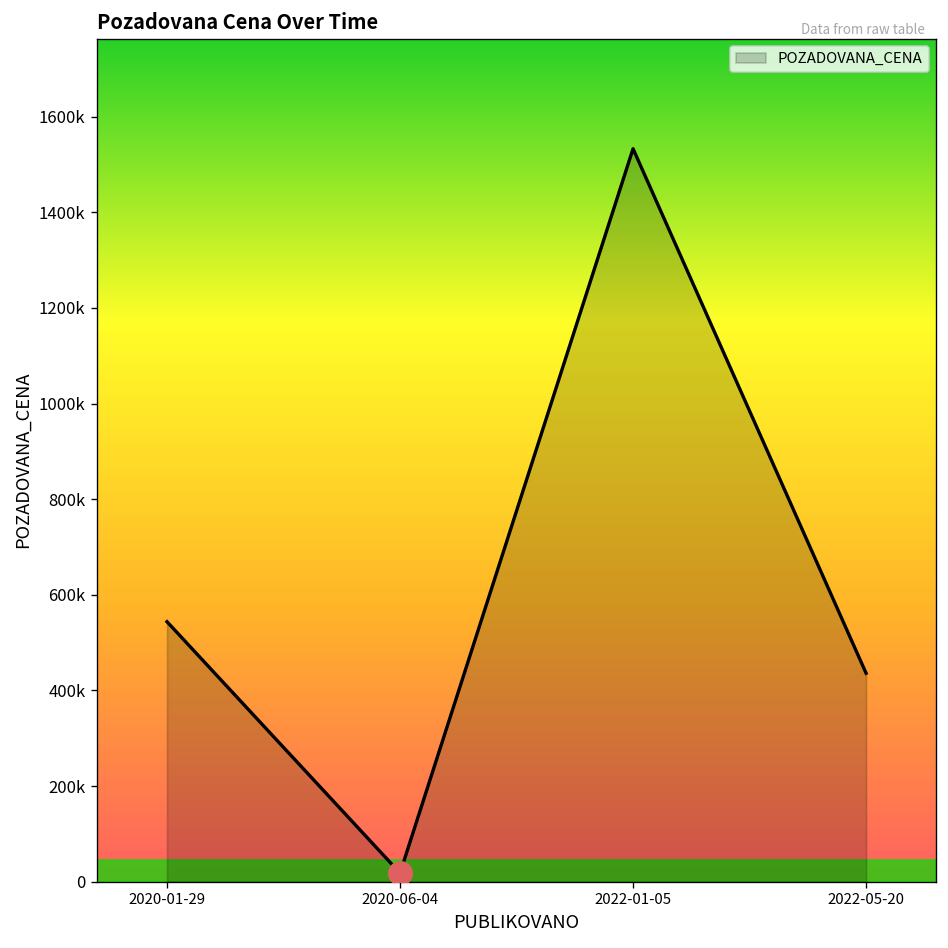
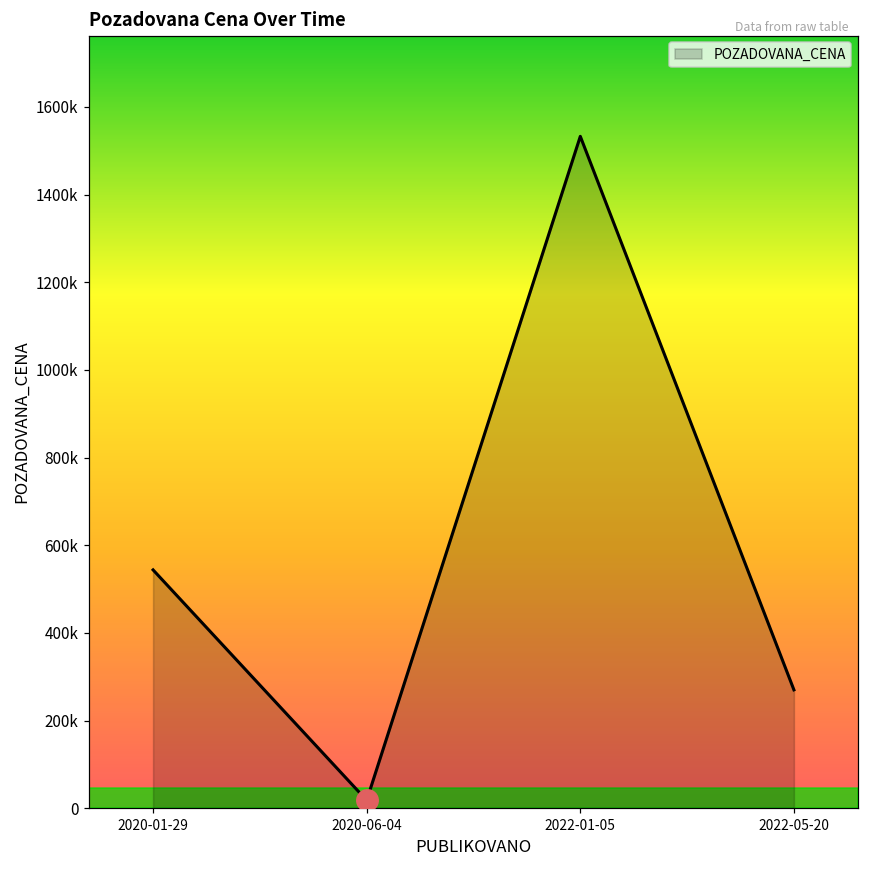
  {
    "POZADOVANA_CENA": {
      "2020-01-29": 540000,
      "2022-01-05": 1530000,
-     "2022-05-20": 440000
+     "2022-05-20": 270000
    }
  }
